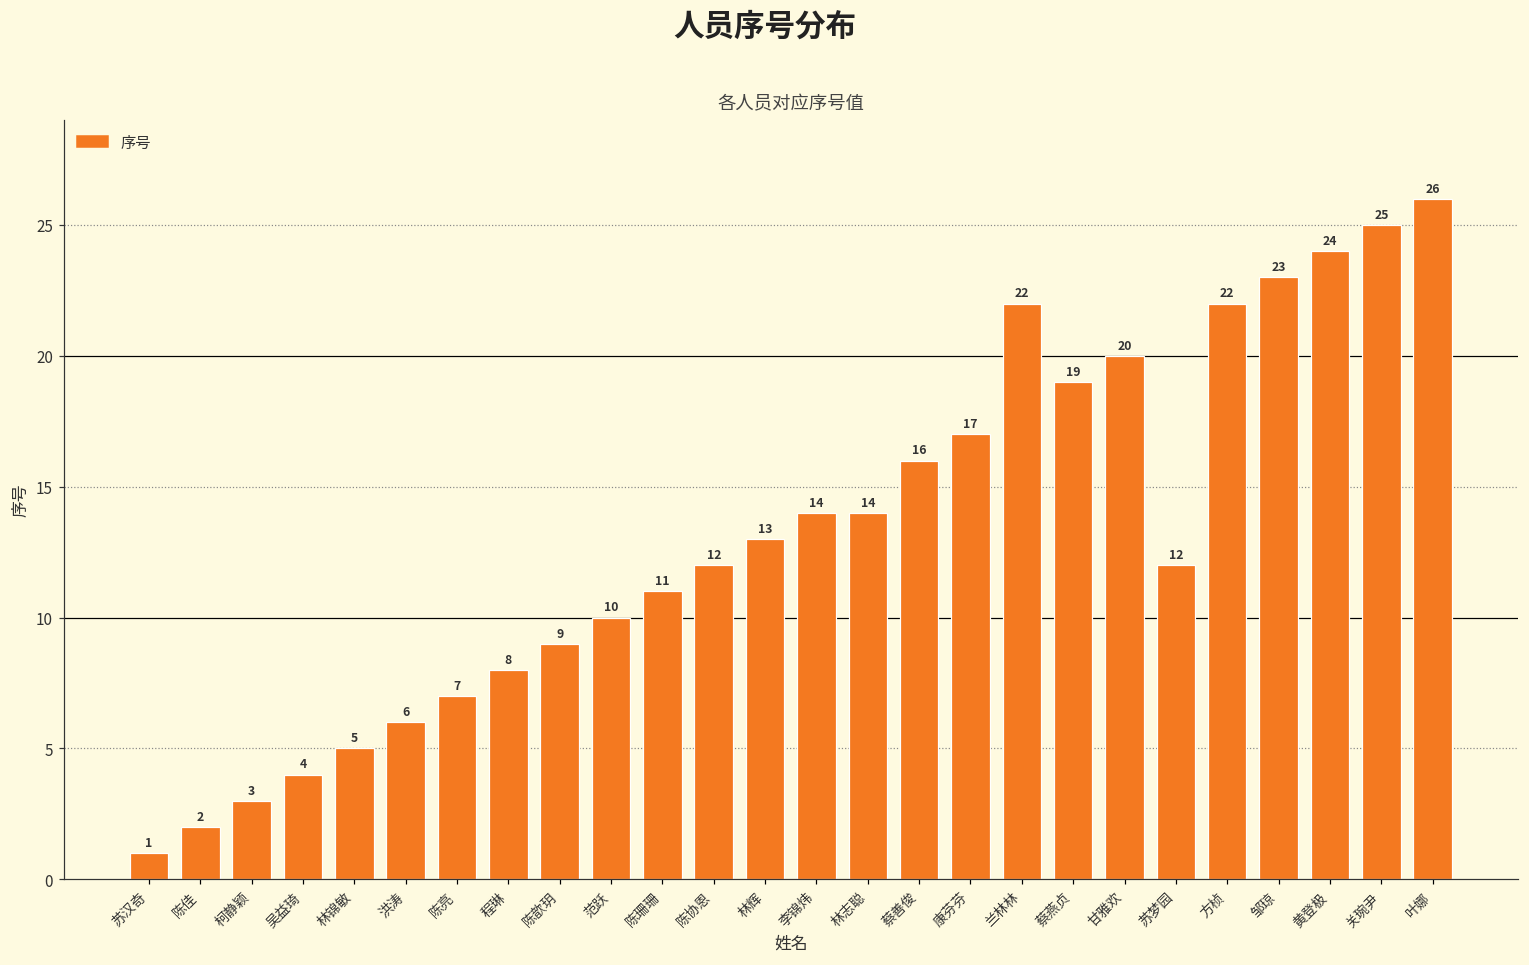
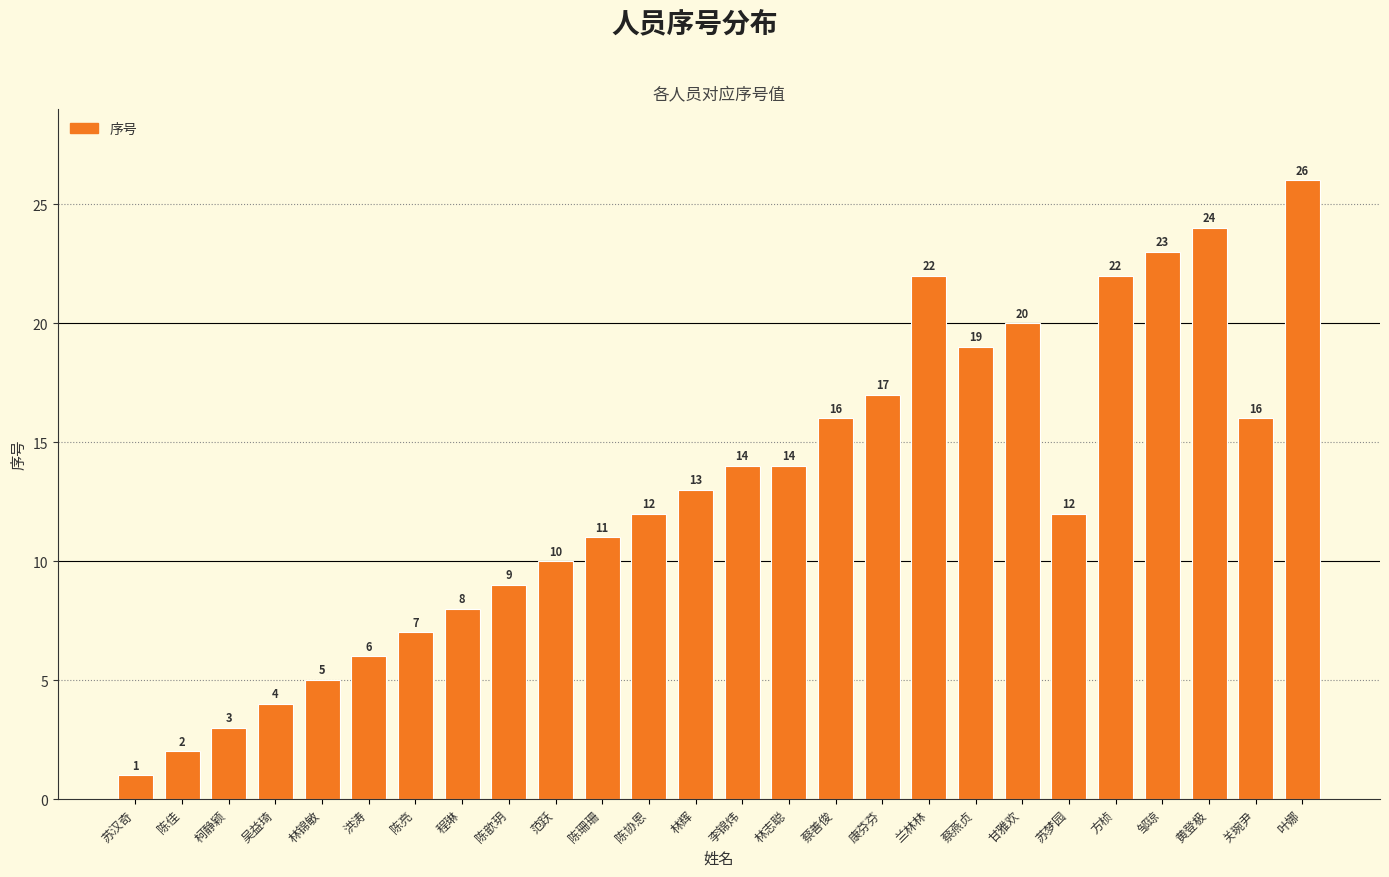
  {
    "苏汉奇": 1,
    "陈佳": 2,
    "柯静颖": 3,
    "吴益琦": 4,
    "林锦敏": 5,
    "洪涛": 6,
    "陈亮": 7,
    "程琳": 8,
    "陈歆玥": 9,
    "范跃": 10,
    "陈珊珊": 11,
    "陈协恩": 12,
    "林辉": 13,
    "李锦炜": 14,
    "林志聪": 14,
    "蔡善俊": 16,
    "康芬芬": 17,
    "兰林林": 22,
    "蔡燕贞": 19,
    "甘雅欢": 20,
    "苏梦园": 12,
    "方桢": 22,
    "邹琼": 23,
    "黄登极": 24,
-   "关琬尹": 25,
+   "关琬尹": 16,
    "叶娜": 26
  }
